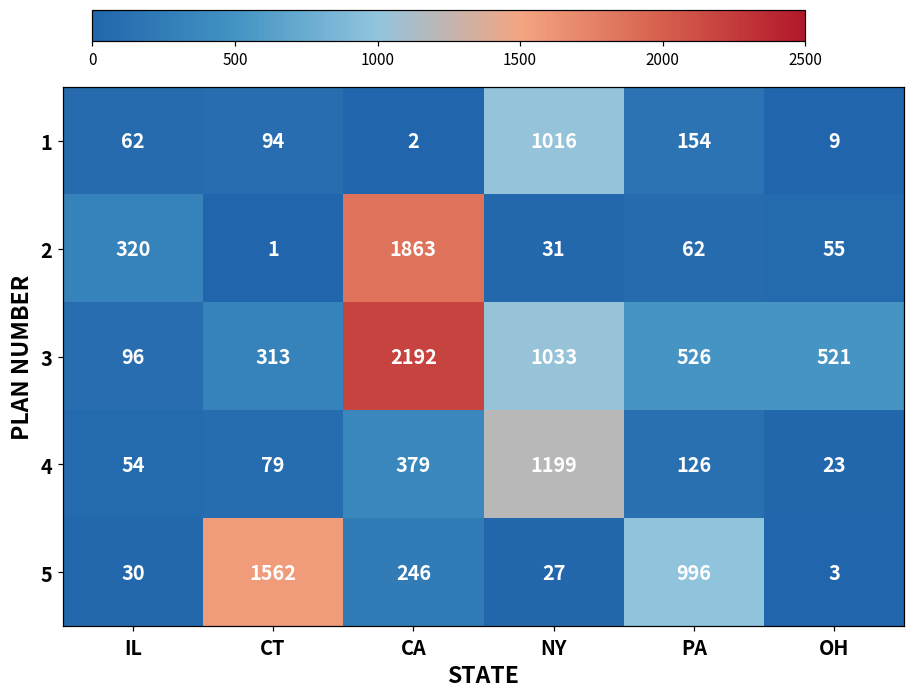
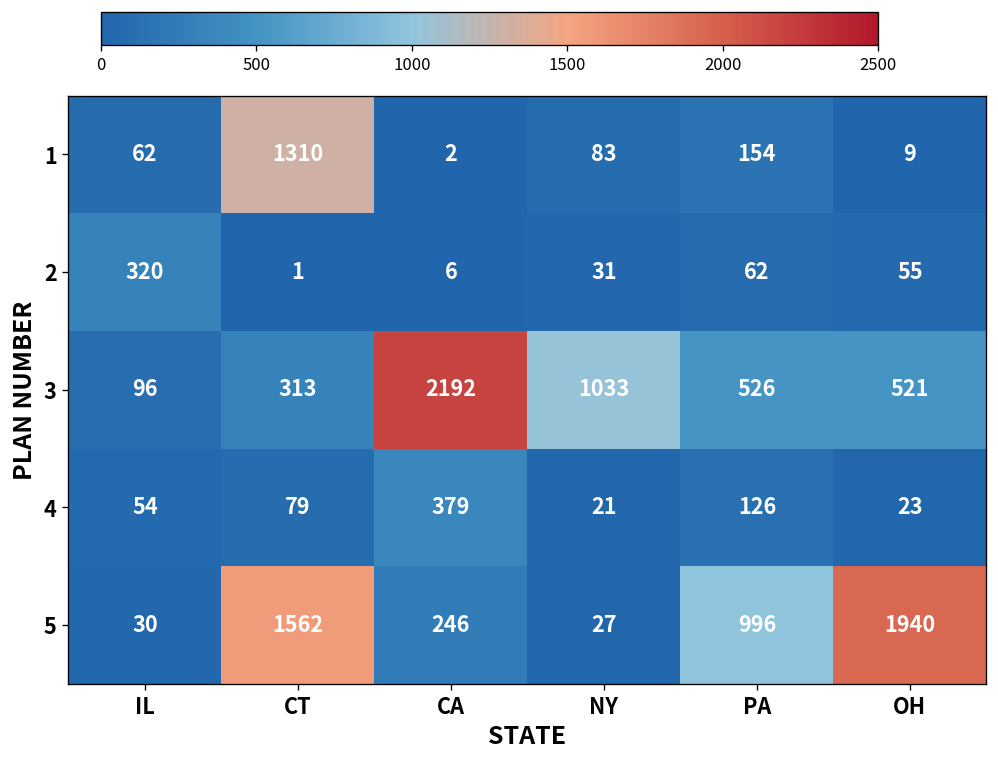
  {
    "1": {
      "IL": 62,
-     "CT": 94,
+     "CT": 1310,
      "CA": 2,
-     "NY": 1016,
+     "NY": 83,
      "PA": 154,
      "OH": 9
    },
    "2": {
      "IL": 320,
      "CT": 1,
-     "CA": 1863,
+     "CA": 6,
      "NY": 31,
      "PA": 62,
      "OH": 55
    },
    "3": {
      "IL": 96,
      "CT": 313,
      "CA": 2192,
      "NY": 1033,
      "PA": 526,
      "OH": 521
    },
    "4": {
      "IL": 54,
      "CT": 79,
      "CA": 379,
-     "NY": 1199,
+     "NY": 21,
      "PA": 126,
      "OH": 23
    },
    "5": {
      "IL": 30,
      "CT": 1562,
      "CA": 246,
      "NY": 27,
      "PA": 996,
-     "OH": 3
+     "OH": 1940
    }
  }
